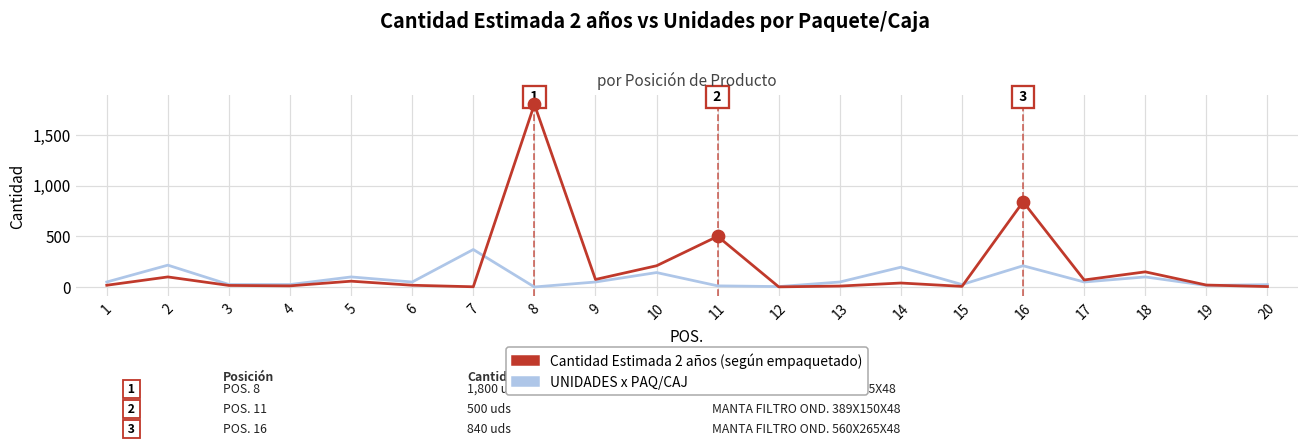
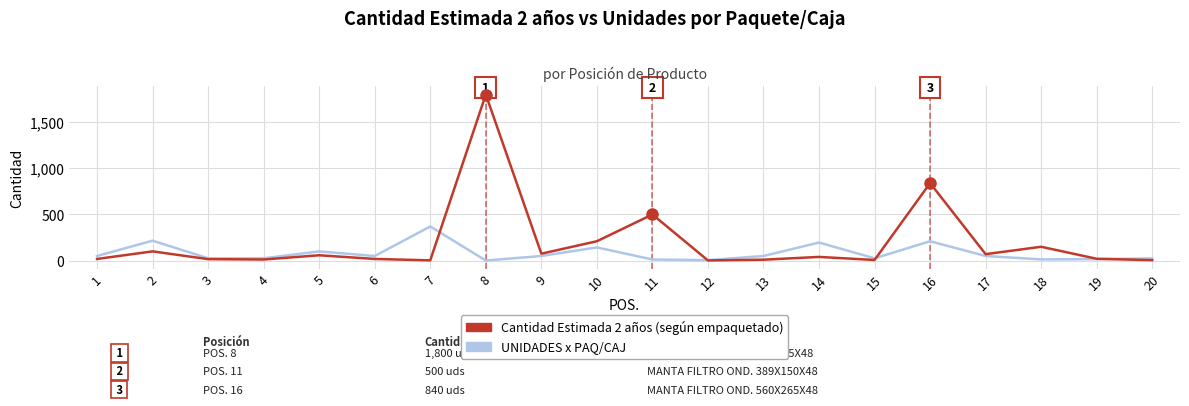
  {
    "UNIDADES x PAQ/CAJ": {
      "1": 100,
      "2": 200,
      "5": 100,
      "6": 100,
      "7": 400,
      "8": 0,
      "10": 100,
      "11": 0,
      "13": 100,
      "14": 200,
      "16": 200,
-     "18": 100
+     "18": 0
    }
  }
